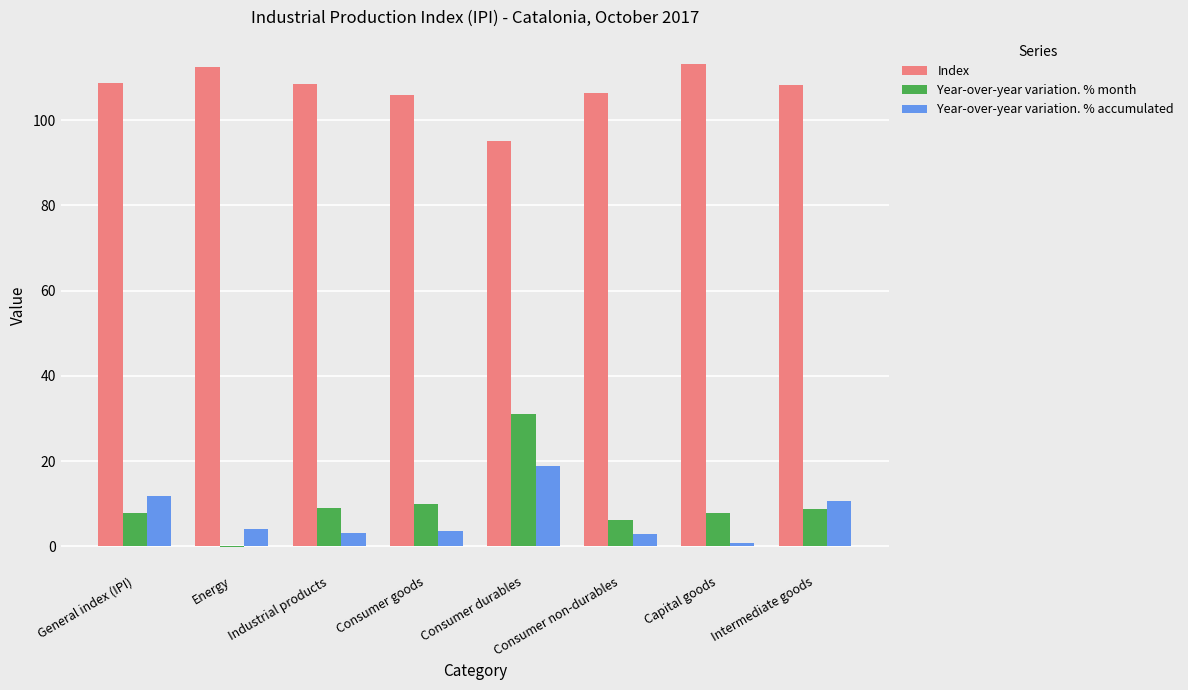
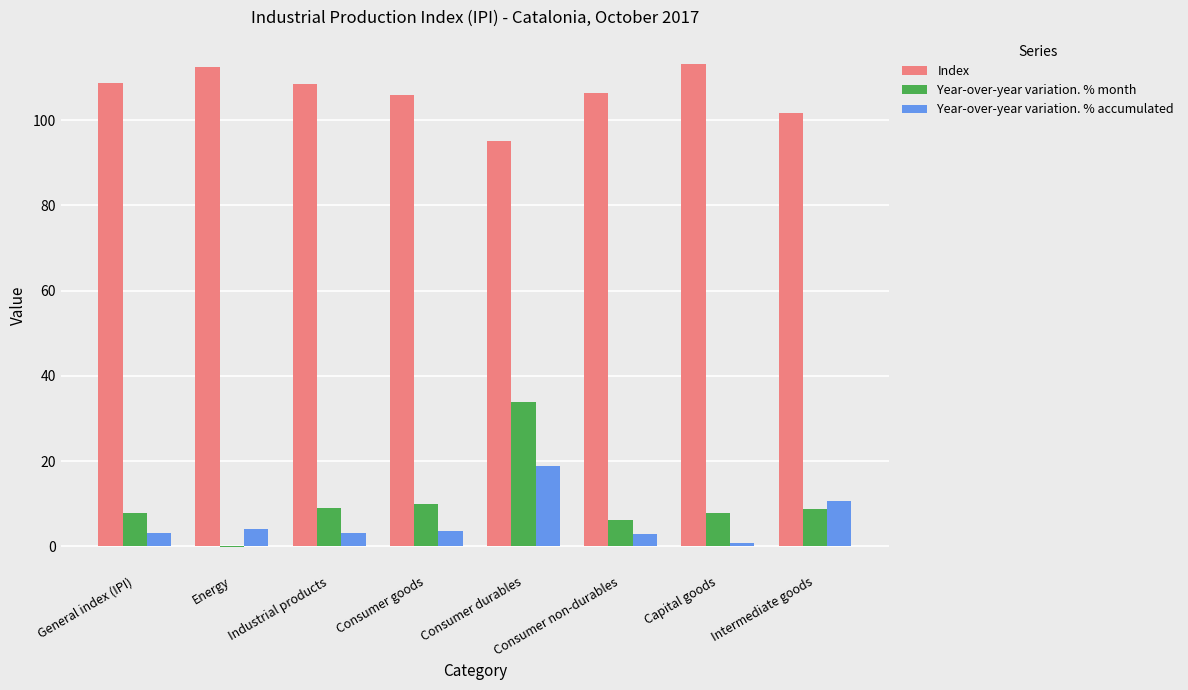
  {
    "Index": {
      "General index (IPI)": 109,
      "Energy": 113,
      "Industrial products": 108,
      "Consumer goods": 106,
      "Consumer durables": 95,
      "Consumer non-durables": 106,
      "Capital goods": 113,
-     "Intermediate goods": 108
+     "Intermediate goods": 102
    },
    "Year-over-year variation. % month": {
      "General index (IPI)": 8,
      "Industrial products": 9,
      "Consumer goods": 10,
-     "Consumer durables": 31,
+     "Consumer durables": 34,
      "Consumer non-durables": 6,
      "Capital goods": 8,
      "Intermediate goods": 9
    },
    "Year-over-year variation. % accumulated": {
-     "General index (IPI)": 12,
+     "General index (IPI)": 3,
      "Energy": 4,
      "Industrial products": 3,
      "Consumer goods": 4,
      "Consumer durables": 19,
      "Consumer non-durables": 3,
      "Capital goods": 1,
      "Intermediate goods": 11
    }
  }
